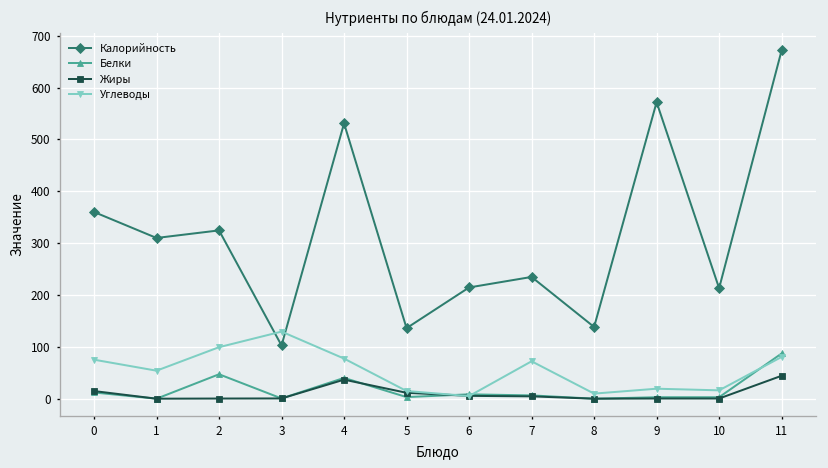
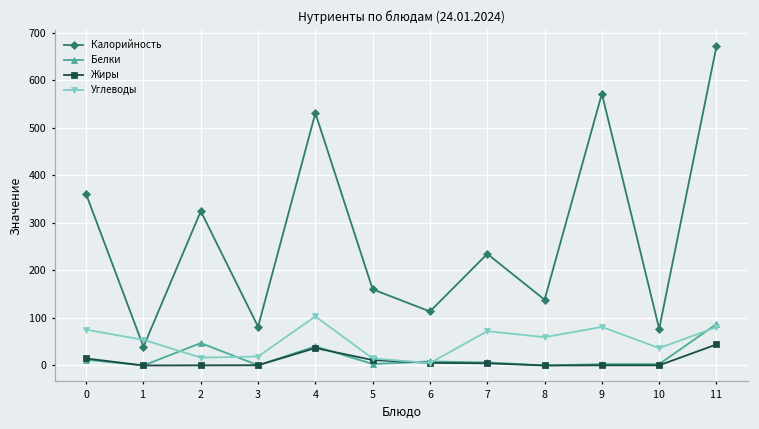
  {
    "Калорийность": {
      "0": 360,
-     "1": 310,
+     "1": 40,
      "2": 320,
-     "3": 100,
+     "3": 80,
      "4": 530,
-     "5": 140,
-     "6": 210,
+     "5": 160,
+     "6": 110,
      "7": 230,
      "8": 140,
      "9": 570,
-     "10": 210,
+     "10": 80,
      "11": 670
    },
    "Белки": {
      "2": 50,
      "5": 0,
      "11": 90
    },
    "Жиры": {
      "2": 0,
      "11": 40
    },
    "Углеводы": {
      "0": 80,
      "1": 50,
-     "2": 100,
-     "3": 130,
-     "4": 80,
+     "2": 20,
+     "3": 20,
+     "4": 100,
      "7": 70,
-     "8": 10,
-     "9": 20,
-     "10": 20,
+     "8": 60,
+     "9": 80,
+     "10": 40,
      "11": 80
    }
  }
